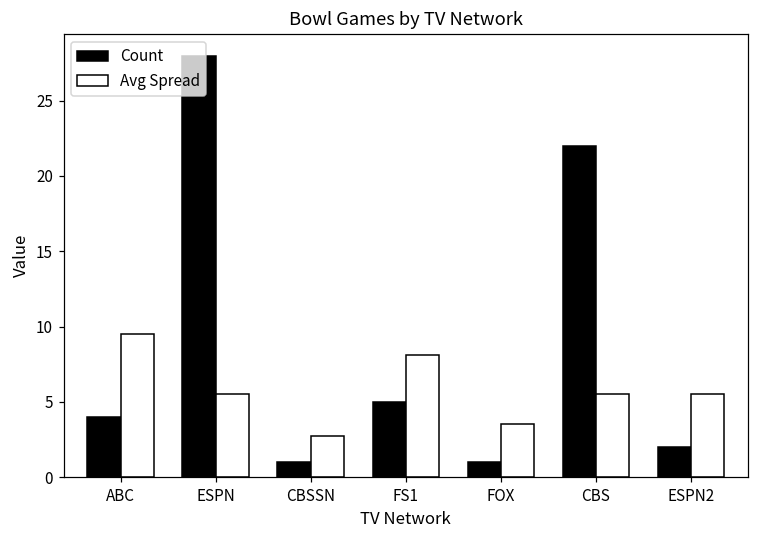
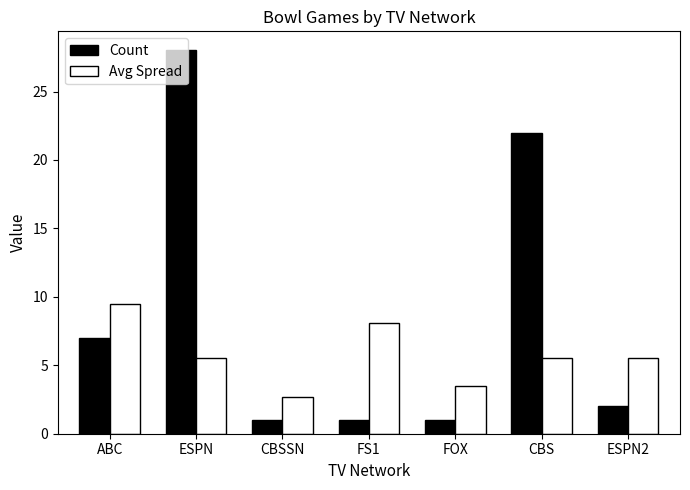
  {
    "Count": {
-     "ABC": 4,
+     "ABC": 7,
      "CBSSN": 1,
-     "FS1": 5,
+     "FS1": 1,
      "FOX": 1,
      "CBS": 22,
      "ESPN2": 2
    },
    "Avg Spread": {
      "ABC": 9.5,
      "ESPN": 5.5,
      "CBSSN": 2.7,
      "FS1": 8,
      "FOX": 3.5,
      "CBS": 5.5,
      "ESPN2": 5.5
    }
  }
